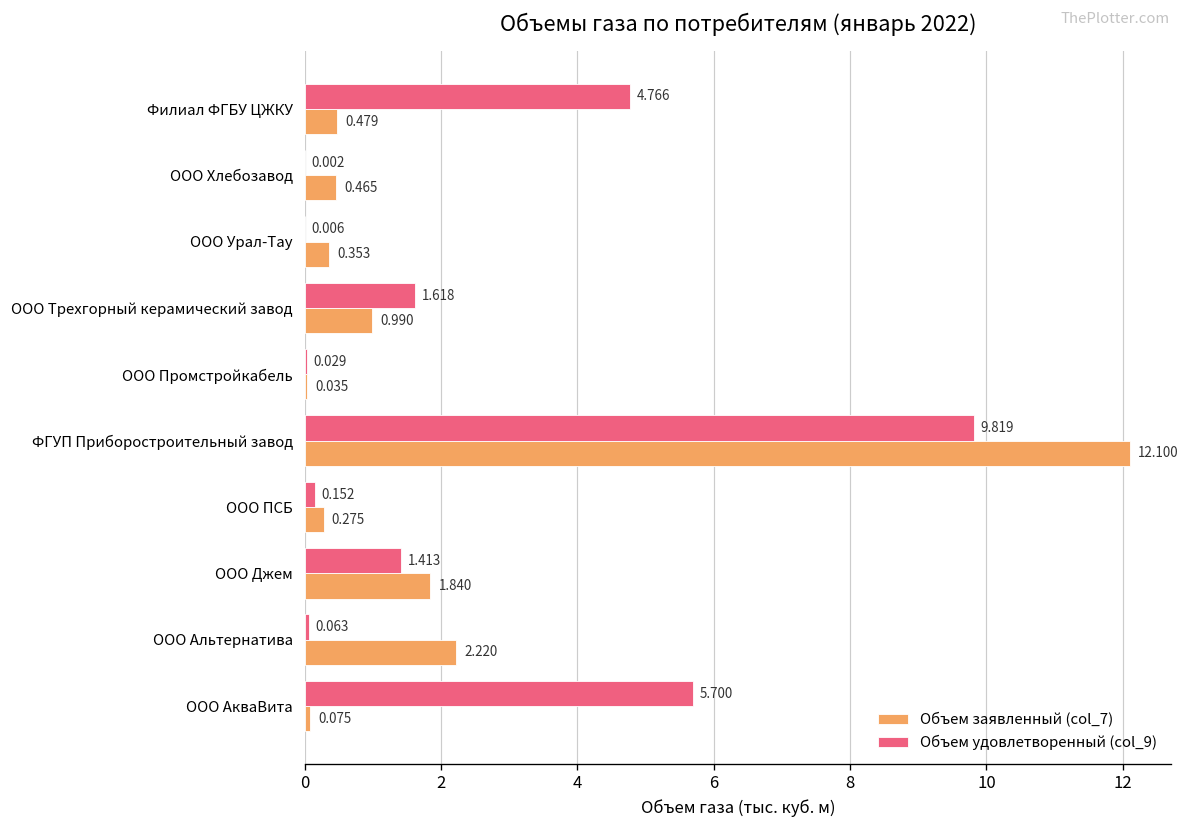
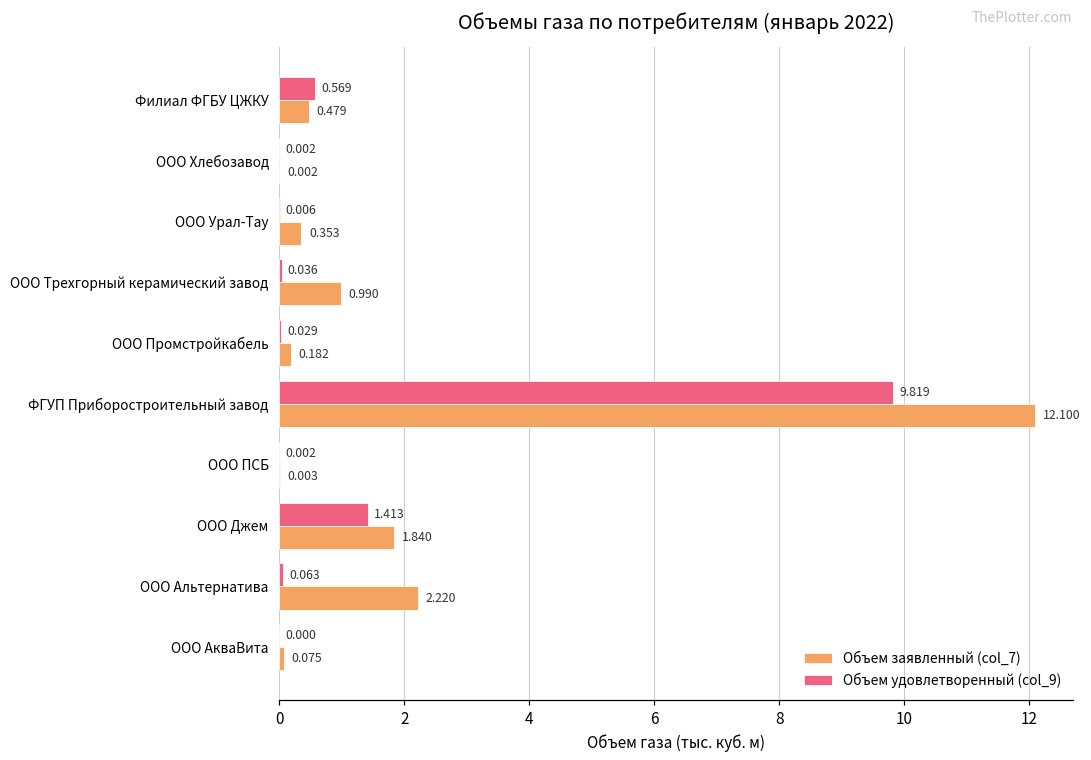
  {
    "Объем заявленный (col_7)": {
      "Филиал ФГБУ ЦЖКУ": 0.479,
-     "ООО Хлебозавод": 0.465,
+     "ООО Хлебозавод": 0.002,
      "ООО Урал-Тау": 0.353,
      "ООО Трехгорный керамический завод": 0.990,
-     "ООО Промстройкабель": 0.035,
+     "ООО Промстройкабель": 0.182,
      "ФГУП Приборостроительный завод": 12.100,
-     "ООО ПСБ": 0.275,
+     "ООО ПСБ": 0.003,
      "ООО Джем": 1.840,
      "ООО Альтернатива": 2.220,
      "ООО АкваВита": 0.075
    },
    "Объем удовлетворенный (col_9)": {
-     "Филиал ФГБУ ЦЖКУ": 4.766,
+     "Филиал ФГБУ ЦЖКУ": 0.569,
      "ООО Хлебозавод": 0.002,
      "ООО Урал-Тау": 0.006,
-     "ООО Трехгорный керамический завод": 1.618,
+     "ООО Трехгорный керамический завод": 0.036,
      "ООО Промстройкабель": 0.029,
      "ФГУП Приборостроительный завод": 9.819,
-     "ООО ПСБ": 0.152,
+     "ООО ПСБ": 0.002,
      "ООО Джем": 1.413,
      "ООО Альтернатива": 0.063,
-     "ООО АкваВита": 5.700
+     "ООО АкваВита": 0.000
    }
  }
